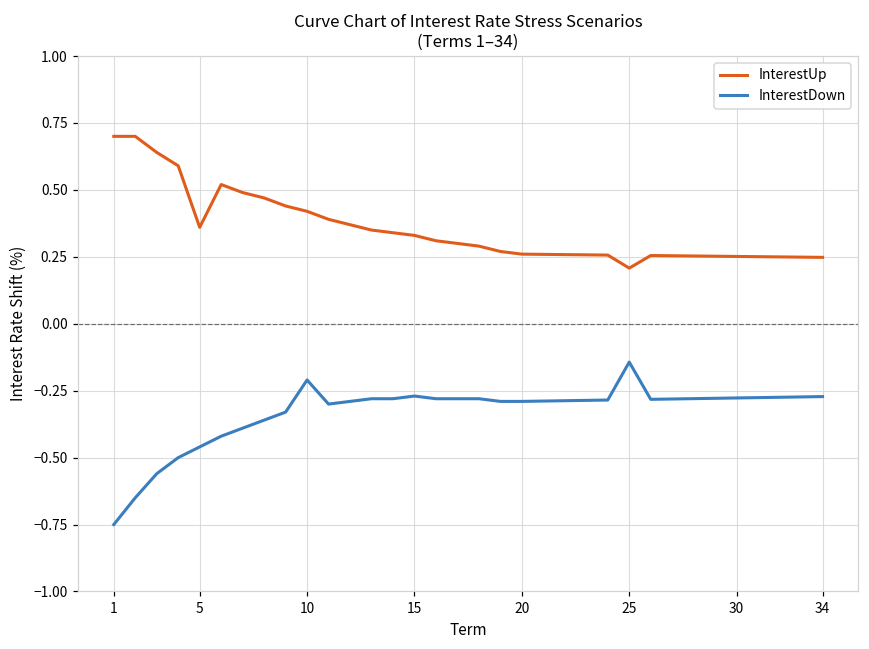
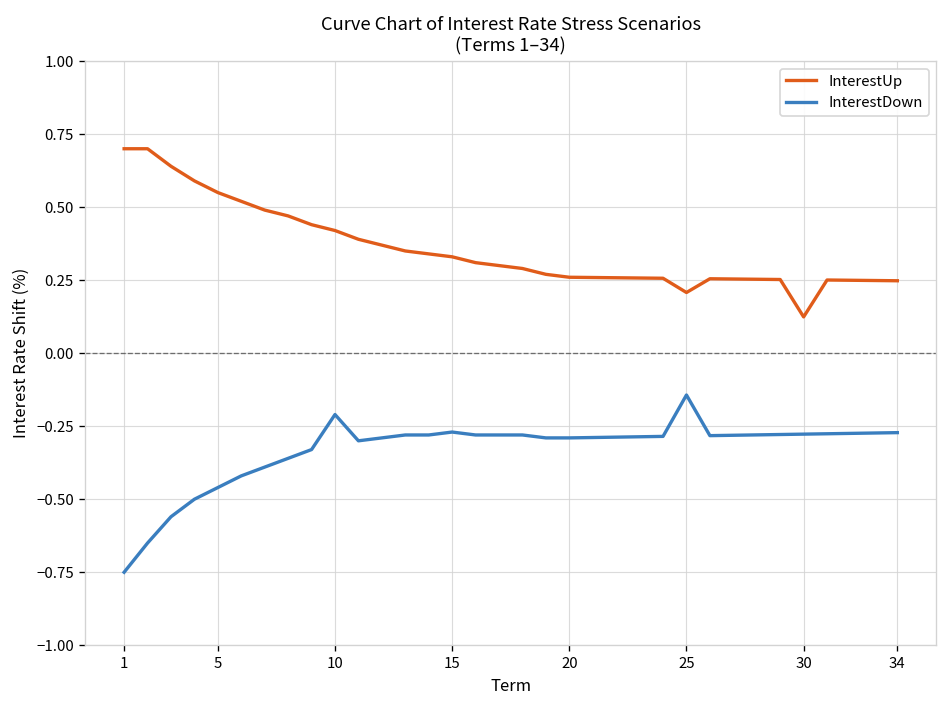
  {
    "InterestUp": {
      "1": 0.70,
-     "5": 0.36,
+     "5": 0.55,
      "10": 0.42,
      "15": 0.33,
      "20": 0.26,
      "25": 0.21,
-     "30": 0.25,
+     "30": 0.12,
      "34": 0.25
    },
    "InterestDown": {
      "1": -0.75,
      "5": -0.46,
      "10": -0.21,
      "15": -0.27,
      "20": -0.29,
      "25": -0.14,
      "30": -0.28,
      "34": -0.27
    }
  }
